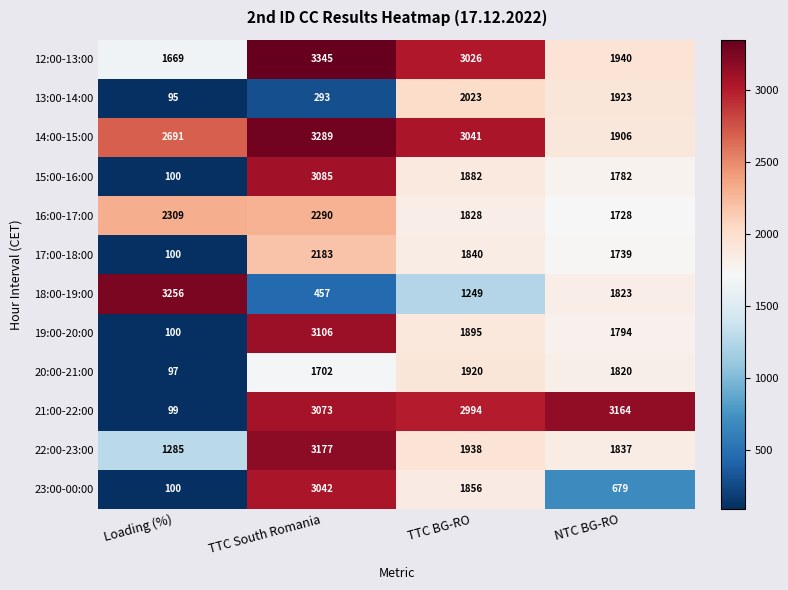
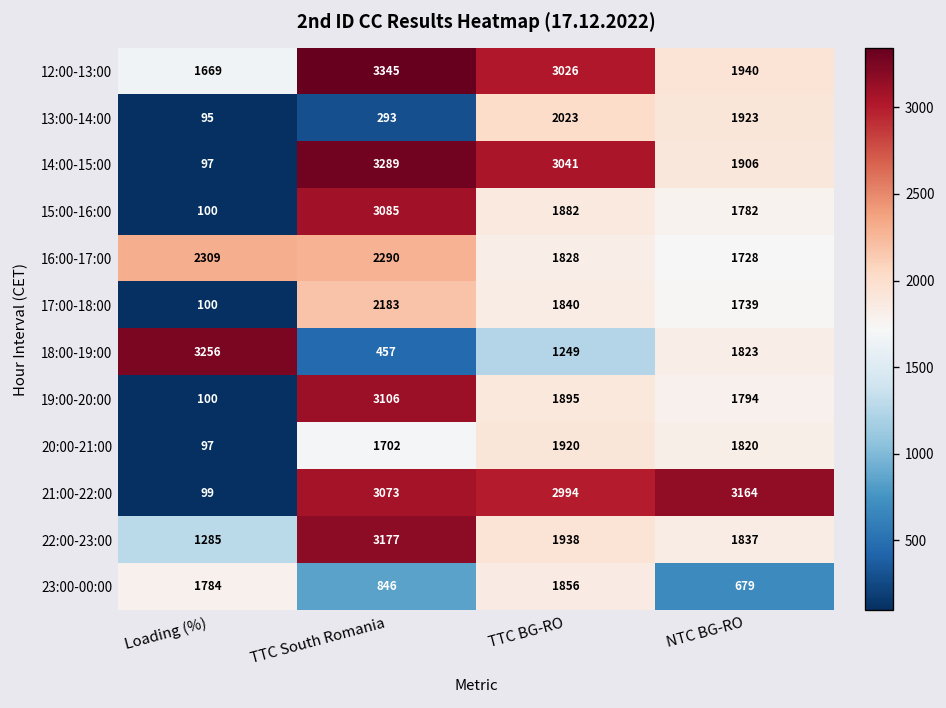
  {
    "12:00-13:00": {
      "Loading (%)": 1669,
      "TTC South Romania": 3345,
      "TTC BG-RO": 3026,
      "NTC BG-RO": 1940
    },
    "13:00-14:00": {
      "Loading (%)": 95,
      "TTC South Romania": 293,
      "TTC BG-RO": 2023,
      "NTC BG-RO": 1923
    },
    "14:00-15:00": {
-     "Loading (%)": 2691,
+     "Loading (%)": 97,
      "TTC South Romania": 3289,
      "TTC BG-RO": 3041,
      "NTC BG-RO": 1906
    },
    "15:00-16:00": {
      "Loading (%)": 100,
      "TTC South Romania": 3085,
      "TTC BG-RO": 1882,
      "NTC BG-RO": 1782
    },
    "16:00-17:00": {
      "Loading (%)": 2309,
      "TTC South Romania": 2290,
      "TTC BG-RO": 1828,
      "NTC BG-RO": 1728
    },
    "17:00-18:00": {
      "Loading (%)": 100,
      "TTC South Romania": 2183,
      "TTC BG-RO": 1840,
      "NTC BG-RO": 1739
    },
    "18:00-19:00": {
      "Loading (%)": 3256,
      "TTC South Romania": 457,
      "TTC BG-RO": 1249,
      "NTC BG-RO": 1823
    },
    "19:00-20:00": {
      "Loading (%)": 100,
      "TTC South Romania": 3106,
      "TTC BG-RO": 1895,
      "NTC BG-RO": 1794
    },
    "20:00-21:00": {
      "Loading (%)": 97,
      "TTC South Romania": 1702,
      "TTC BG-RO": 1920,
      "NTC BG-RO": 1820
    },
    "21:00-22:00": {
      "Loading (%)": 99,
      "TTC South Romania": 3073,
      "TTC BG-RO": 2994,
      "NTC BG-RO": 3164
    },
    "22:00-23:00": {
      "Loading (%)": 1285,
      "TTC South Romania": 3177,
      "TTC BG-RO": 1938,
      "NTC BG-RO": 1837
    },
    "23:00-00:00": {
-     "Loading (%)": 100,
-     "TTC South Romania": 3042,
+     "Loading (%)": 1784,
+     "TTC South Romania": 846,
      "TTC BG-RO": 1856,
      "NTC BG-RO": 679
    }
  }
